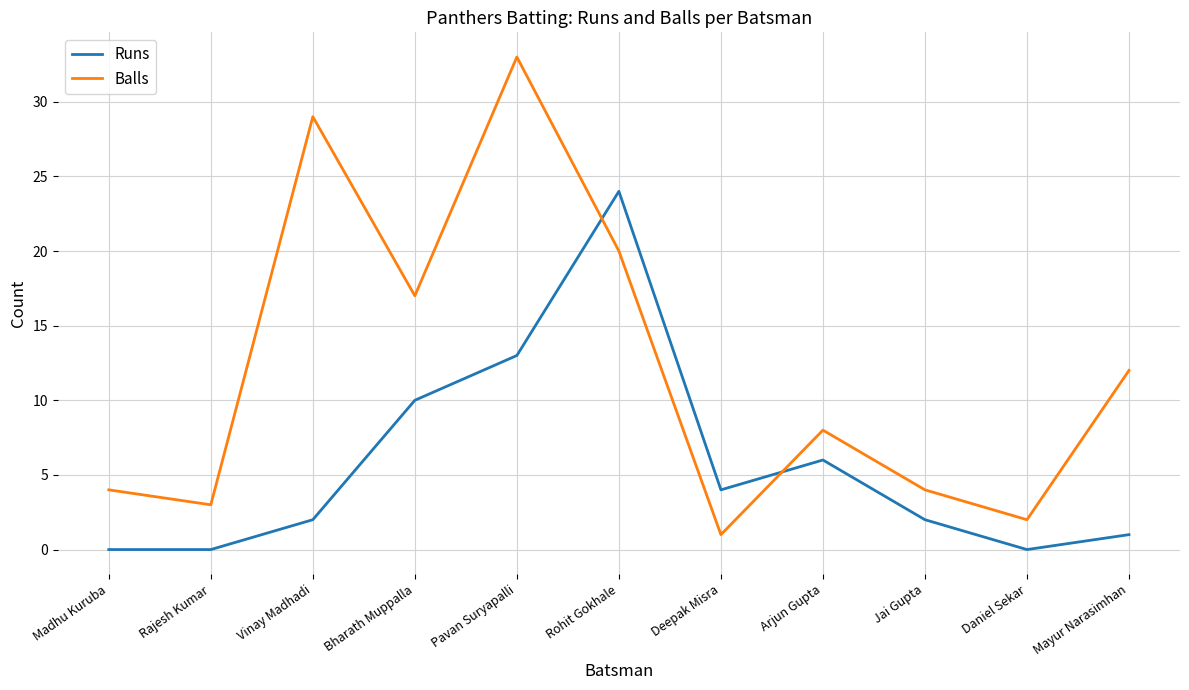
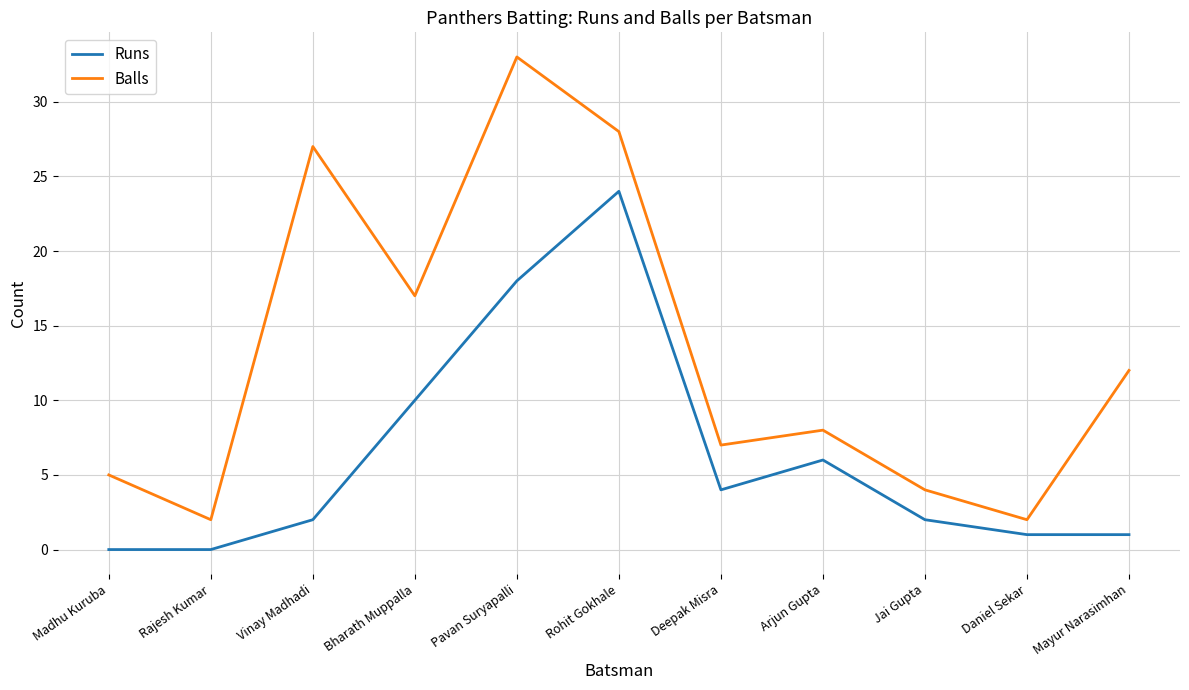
  {
    "Runs": {
      "Madhu Kuruba": 0,
      "Rajesh Kumar": 0,
      "Vinay Madhadi": 2,
      "Bharath Muppalla": 10,
-     "Pavan Suryapalli": 13,
+     "Pavan Suryapalli": 18,
      "Rohit Gokhale": 24,
      "Deepak Misra": 4,
      "Arjun Gupta": 6,
      "Jai Gupta": 2,
-     "Daniel Sekar": 0,
+     "Daniel Sekar": 1,
      "Mayur Narasimhan": 1
    },
    "Balls": {
-     "Madhu Kuruba": 4,
-     "Rajesh Kumar": 3,
-     "Vinay Madhadi": 29,
+     "Madhu Kuruba": 5,
+     "Rajesh Kumar": 2,
+     "Vinay Madhadi": 27,
      "Bharath Muppalla": 17,
      "Pavan Suryapalli": 33,
-     "Rohit Gokhale": 20,
-     "Deepak Misra": 1,
+     "Rohit Gokhale": 28,
+     "Deepak Misra": 7,
      "Arjun Gupta": 8,
      "Jai Gupta": 4,
      "Daniel Sekar": 2,
      "Mayur Narasimhan": 12
    }
  }
